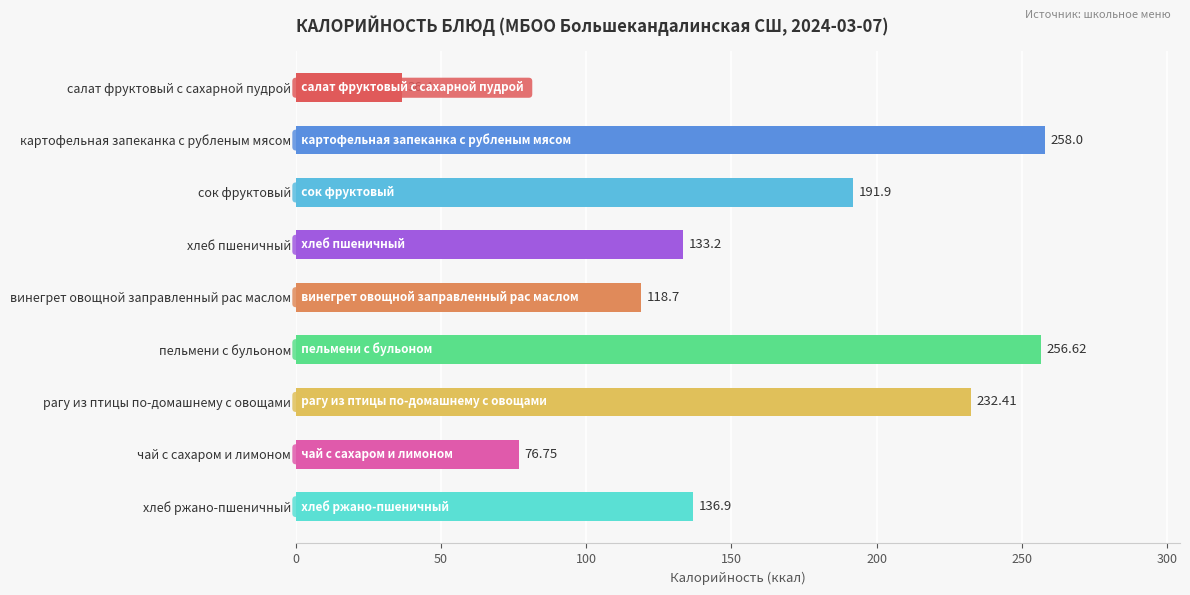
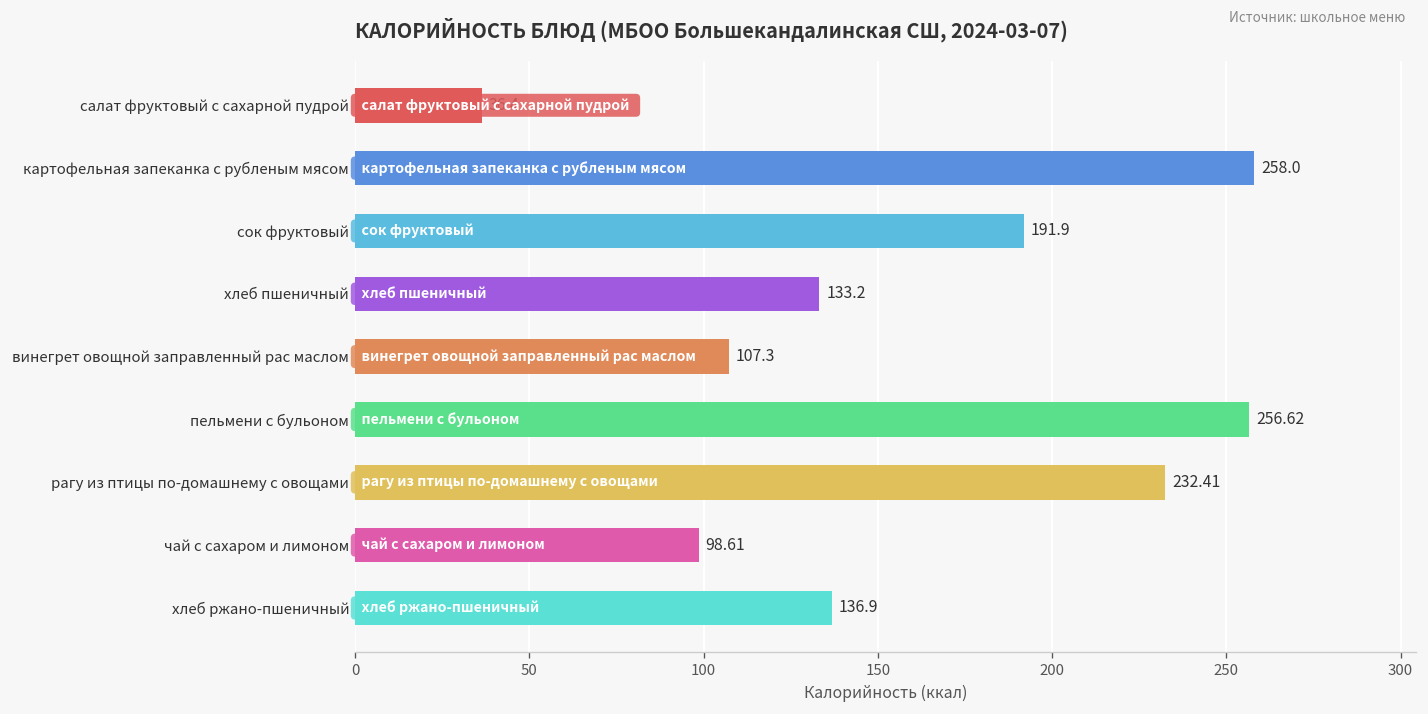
  {
    "картофельная запеканка с рубленым мясом": 258.0,
    "сок фруктовый": 191.9,
    "хлеб пшеничный": 133.2,
-   "винегрет овощной заправленный рас маслом": 118.7,
+   "винегрет овощной заправленный рас маслом": 107.3,
    "пельмени с бульоном": 256.62,
    "рагу из птицы по-домашнему с овощами": 232.41,
-   "чай с сахаром и лимоном": 76.75,
+   "чай с сахаром и лимоном": 98.61,
    "хлеб ржано-пшеничный": 136.9
  }
